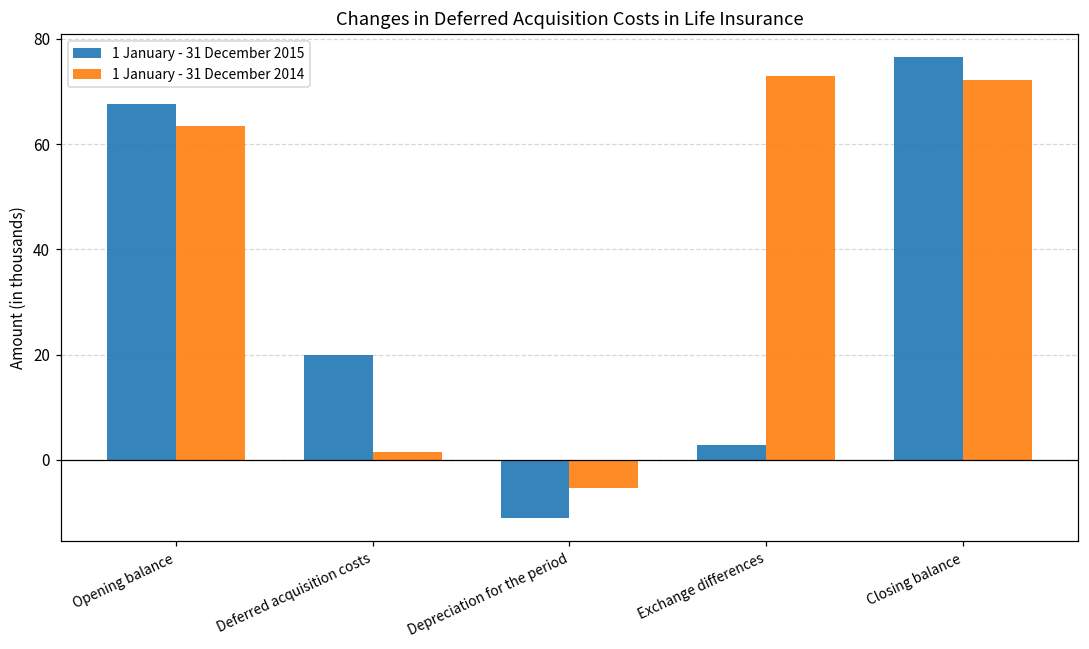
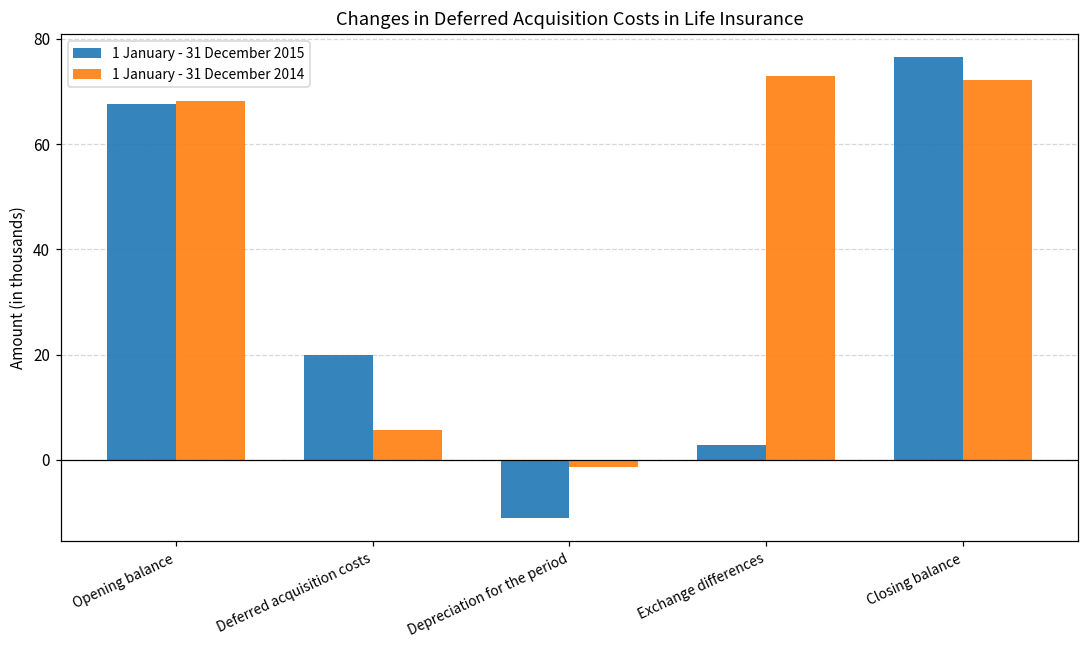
  {
    "1 January - 31 December 2015": {
      "Opening balance": 68,
      "Deferred acquisition costs": 20,
      "Depreciation for the period": -11,
      "Exchange differences": 3,
      "Closing balance": 76
    },
    "1 January - 31 December 2014": {
-     "Opening balance": 63,
-     "Deferred acquisition costs": 1,
-     "Depreciation for the period": -5,
+     "Opening balance": 68,
+     "Deferred acquisition costs": 6,
+     "Depreciation for the period": -1,
      "Exchange differences": 73,
      "Closing balance": 72
    }
  }
